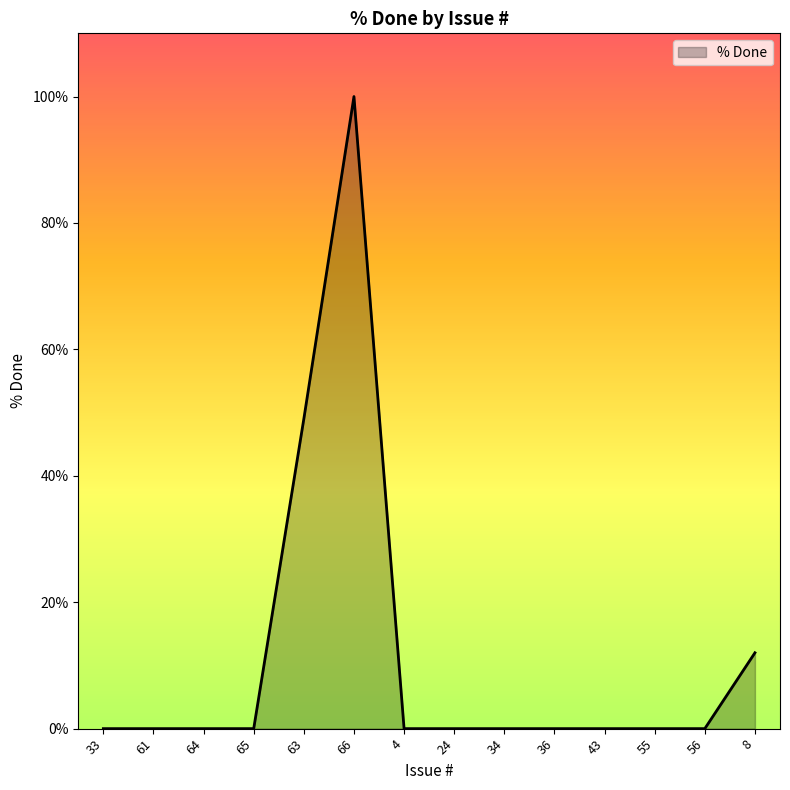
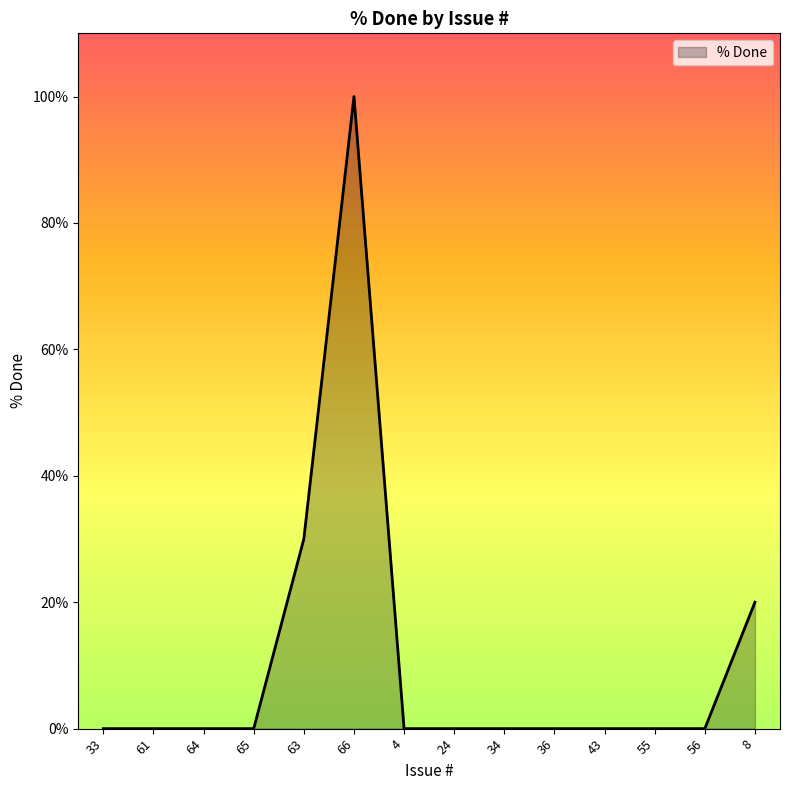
  {
    "33": "0%",
    "61": "0%",
    "64": "0%",
    "65": "0%",
-   "63": "49%",
+   "63": "30%",
    "66": "100%",
    "4": "0%",
    "24": "0%",
    "34": "0%",
    "36": "0%",
    "43": "0%",
    "55": "0%",
    "56": "0%",
-   "8": "12%"
+   "8": "20%"
  }
